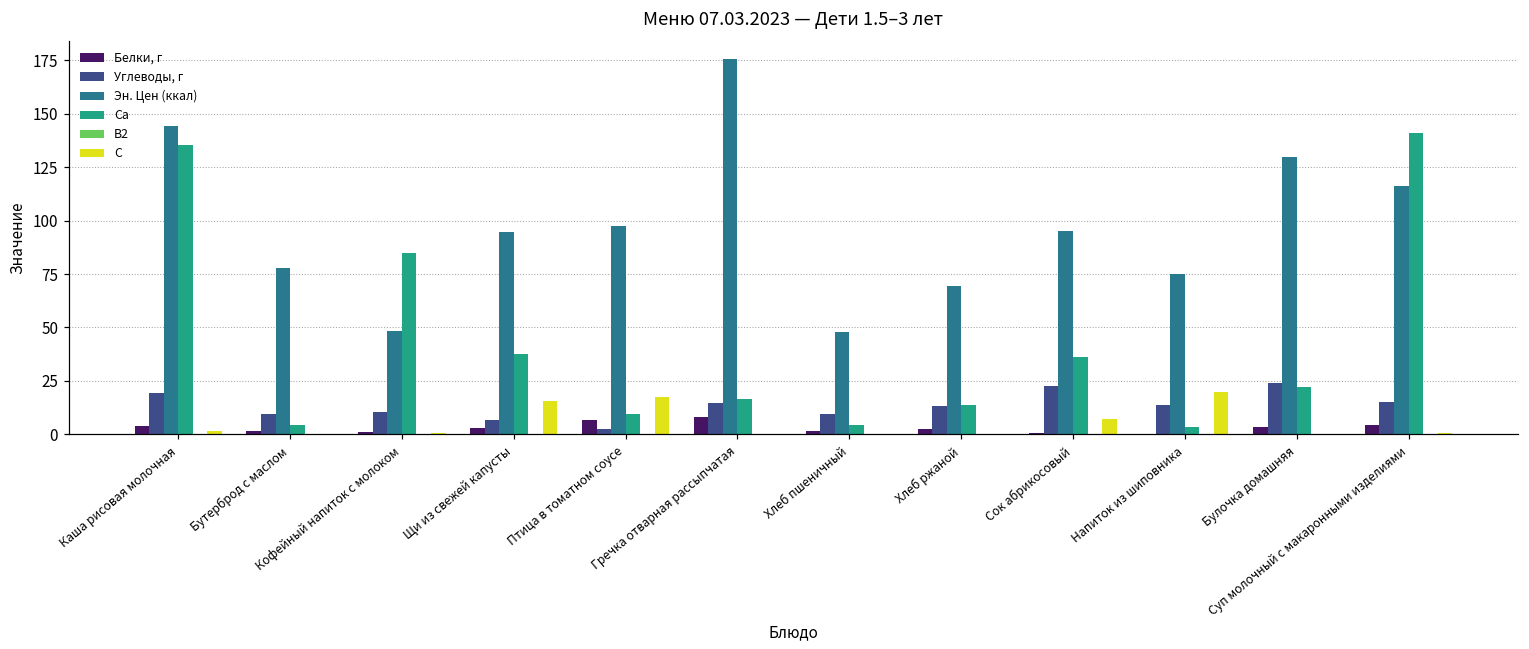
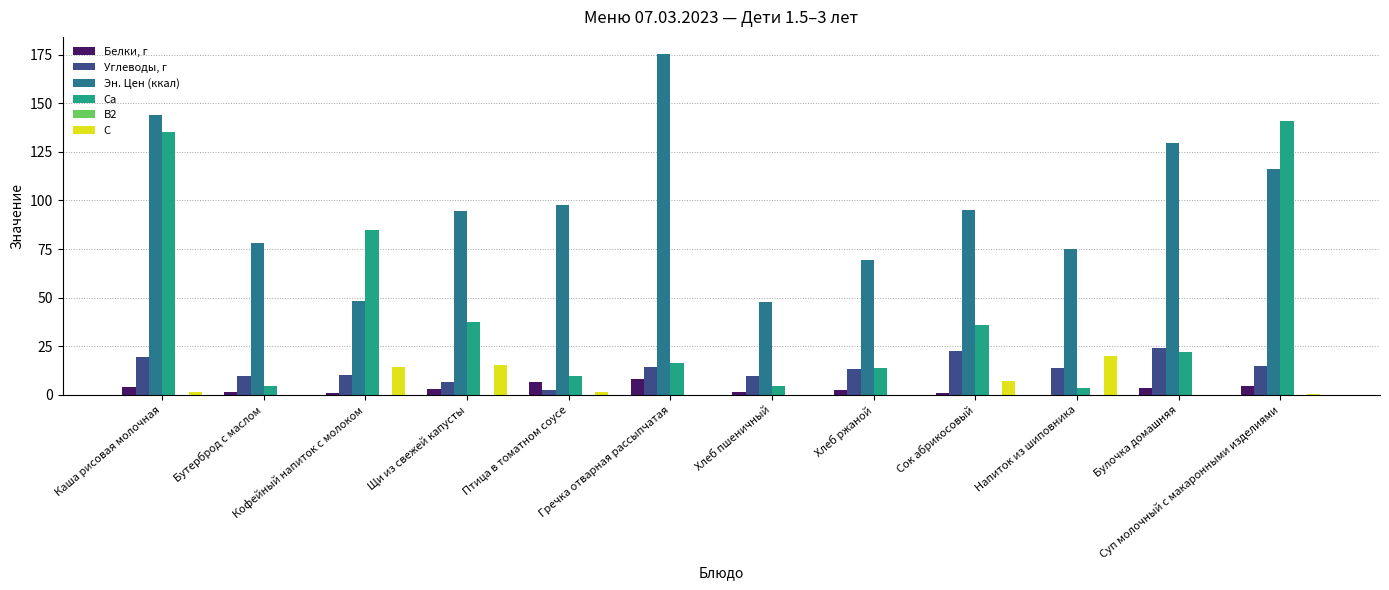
  {
    "Белки, г": {
      "Каша рисовая молочная": 4,
      "Бутерброд с маслом": 2,
      "Щи из свежей капусты": 3,
      "Птица в томатном соусе": 7,
      "Гречка отварная рассыпчатая": 8,
      "Хлеб пшеничный": 2,
      "Хлеб ржаной": 3,
      "Булочка домашняя": 4,
      "Суп молочный с макаронными изделиями": 4
    },
    "B2": {
      "Кофейный напиток с молоком": 0,
      "Напиток из шиповника": 0
    },
    "C": {
      "Каша рисовая молочная": 1,
      "Бутерброд с маслом": 0,
-     "Кофейный напиток с молоком": 1,
+     "Кофейный напиток с молоком": 14,
      "Щи из свежей капусты": 16,
-     "Птица в томатном соусе": 18,
+     "Птица в томатном соусе": 1,
      "Гречка отварная рассыпчатая": 0,
      "Хлеб пшеничный": 0,
      "Хлеб ржаной": 0,
      "Сок абрикосовый": 7,
      "Напиток из шиповника": 20
    }
  }
